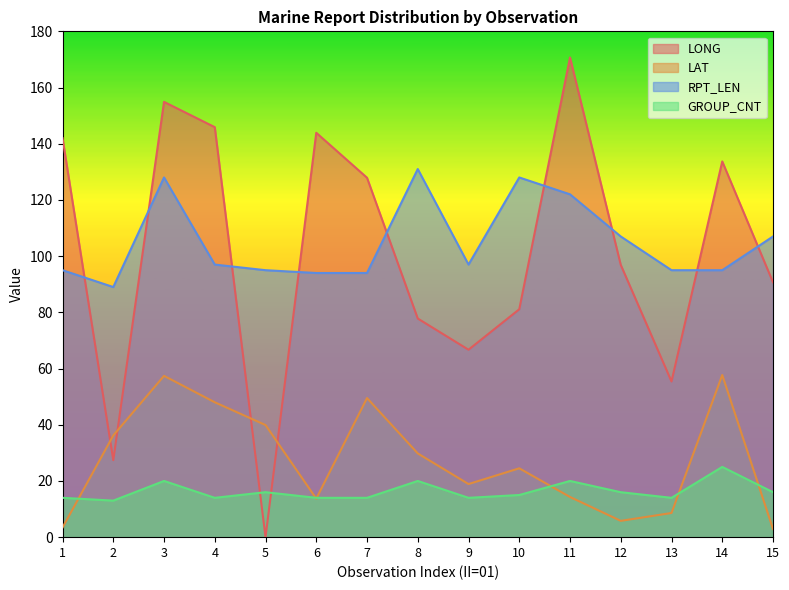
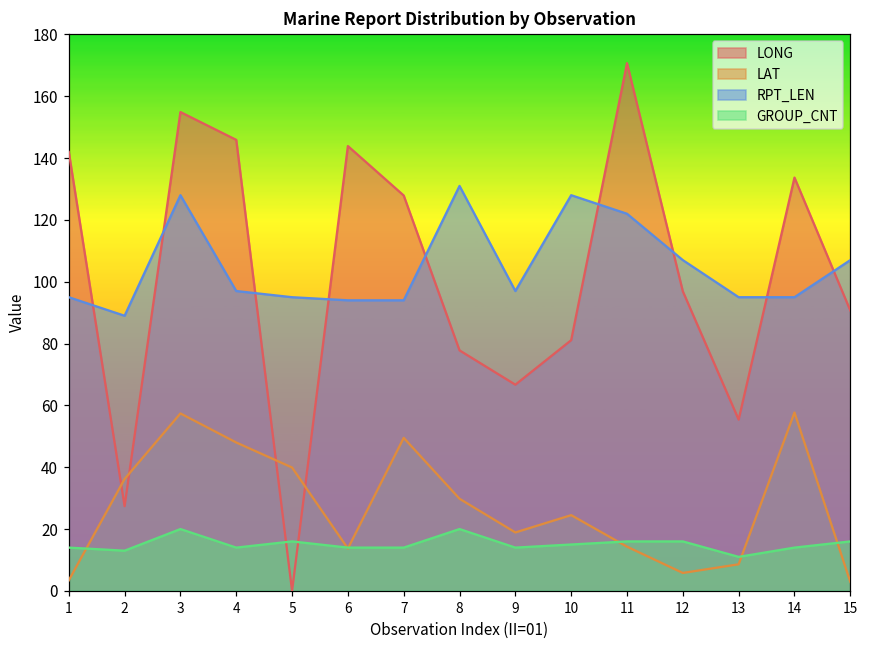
  {
    "RPT_LEN": {
      "1": 95,
      "2": 89,
      "3": 128,
      "4": 97,
      "5": 95,
      "6": 94,
      "7": 94,
      "8": 131,
      "9": 97,
      "10": 128,
      "11": 122,
      "12": 107,
      "13": 95,
      "14": 95,
      "15": 107
    },
    "GROUP_CNT": {
      "1": 14,
      "2": 13,
      "3": 20,
      "4": 14,
      "5": 16,
      "7": 14,
      "8": 20,
      "9": 14,
      "10": 15,
-     "11": 20,
+     "11": 16,
      "12": 16,
-     "13": 14,
-     "14": 25,
+     "13": 11,
+     "14": 14,
      "15": 16
    }
  }
